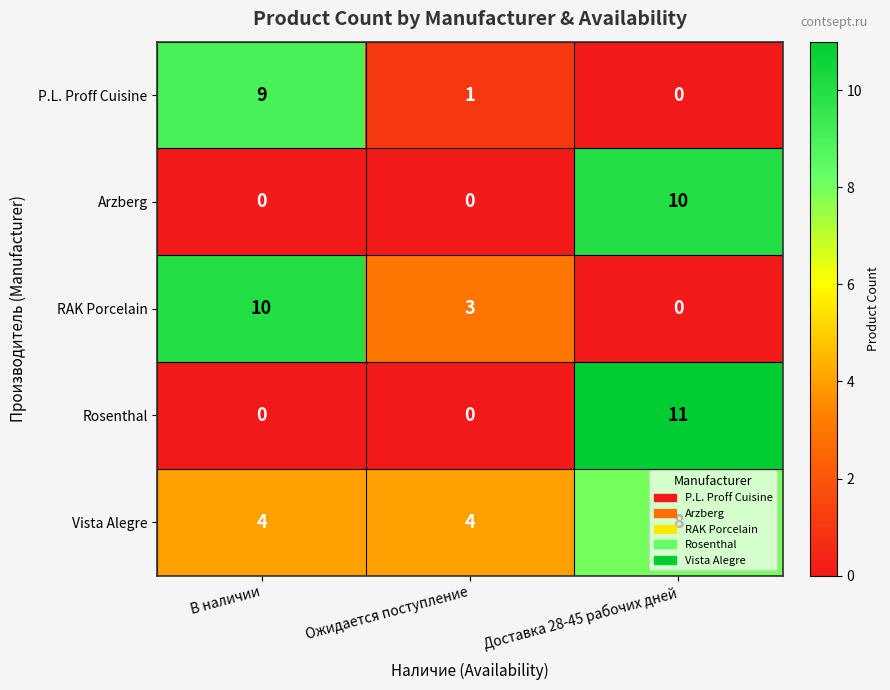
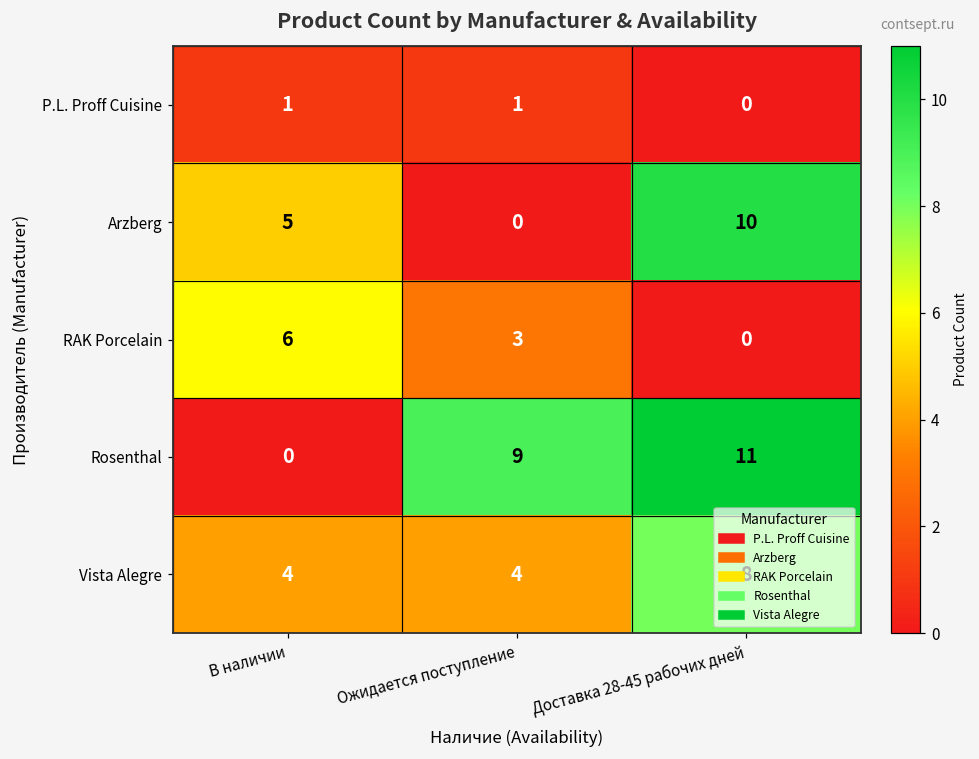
  {
    "P.L. Proff Cuisine": {
-     "В наличии": 9,
+     "В наличии": 1,
      "Ожидается поступление": 1,
      "Доставка 28-45 рабочих дней": 0
    },
    "Arzberg": {
-     "В наличии": 0,
+     "В наличии": 5,
      "Ожидается поступление": 0,
      "Доставка 28-45 рабочих дней": 10
    },
    "RAK Porcelain": {
-     "В наличии": 10,
+     "В наличии": 6,
      "Ожидается поступление": 3,
      "Доставка 28-45 рабочих дней": 0
    },
    "Rosenthal": {
      "В наличии": 0,
-     "Ожидается поступление": 0,
+     "Ожидается поступление": 9,
      "Доставка 28-45 рабочих дней": 11
    },
    "Vista Alegre": {
      "В наличии": 4,
      "Ожидается поступление": 4
    }
  }
